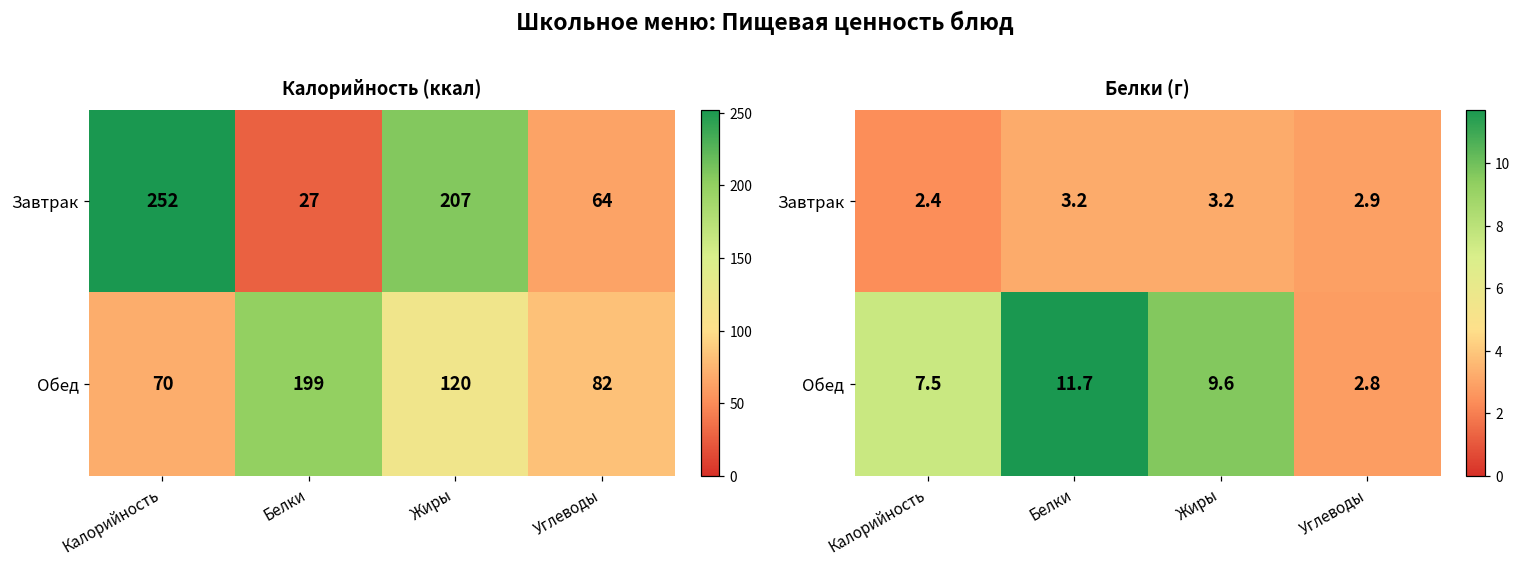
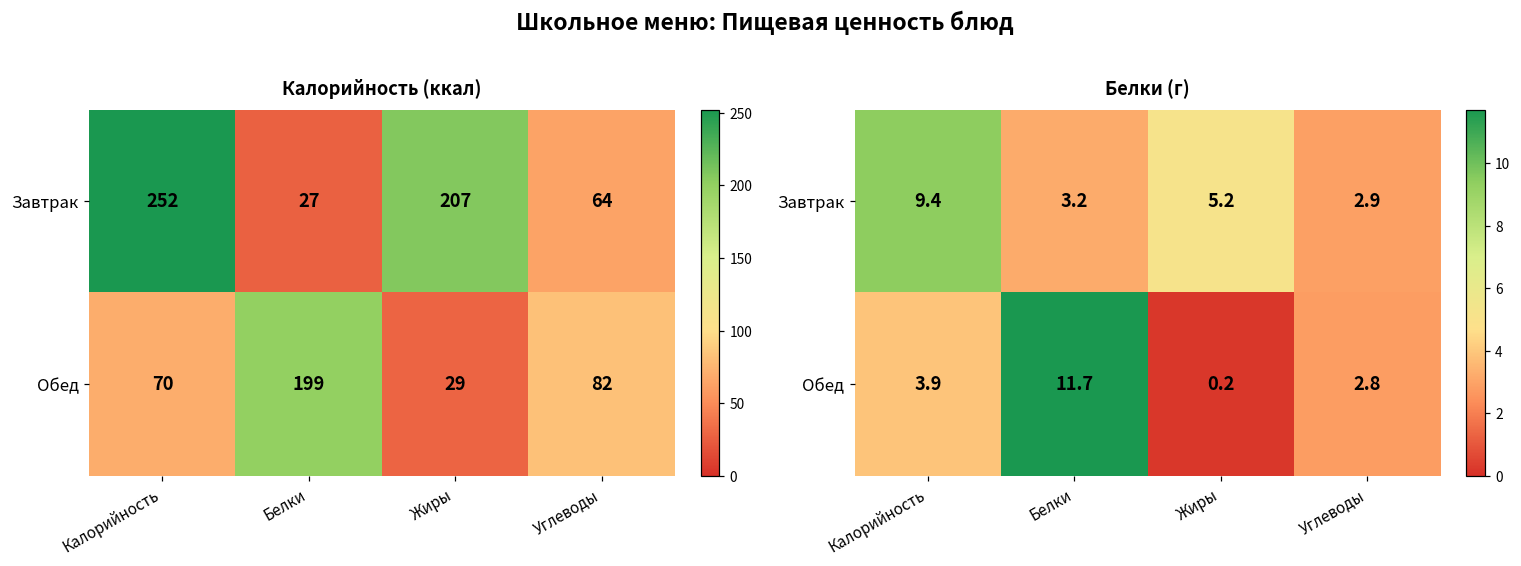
  {
    "Калорийность (ккал)": {
      "Завтрак": {
        "Калорийность": 252,
        "Белки": 27,
        "Жиры": 207,
        "Углеводы": 64
      },
      "Обед": {
        "Калорийность": 70,
        "Белки": 199,
-       "Жиры": 120,
+       "Жиры": 29,
        "Углеводы": 82
      }
    },
    "Белки (г)": {
      "Завтрак": {
-       "Калорийность": 2.4,
+       "Калорийность": 9.4,
        "Белки": 3.2,
-       "Жиры": 3.2,
+       "Жиры": 5.2,
        "Углеводы": 2.9
      },
      "Обед": {
-       "Калорийность": 7.5,
+       "Калорийность": 3.9,
        "Белки": 11.7,
-       "Жиры": 9.6,
+       "Жиры": 0.2,
        "Углеводы": 2.8
      }
    }
  }
